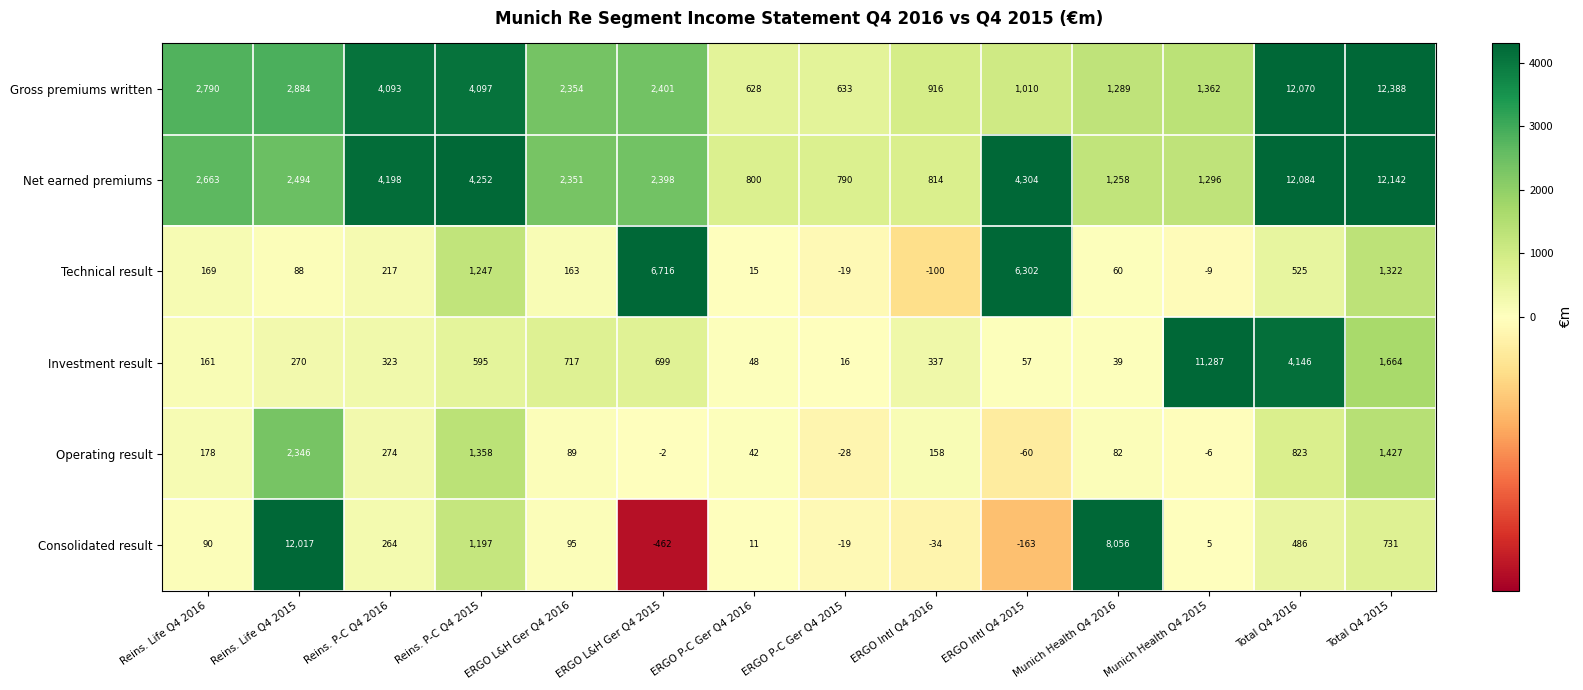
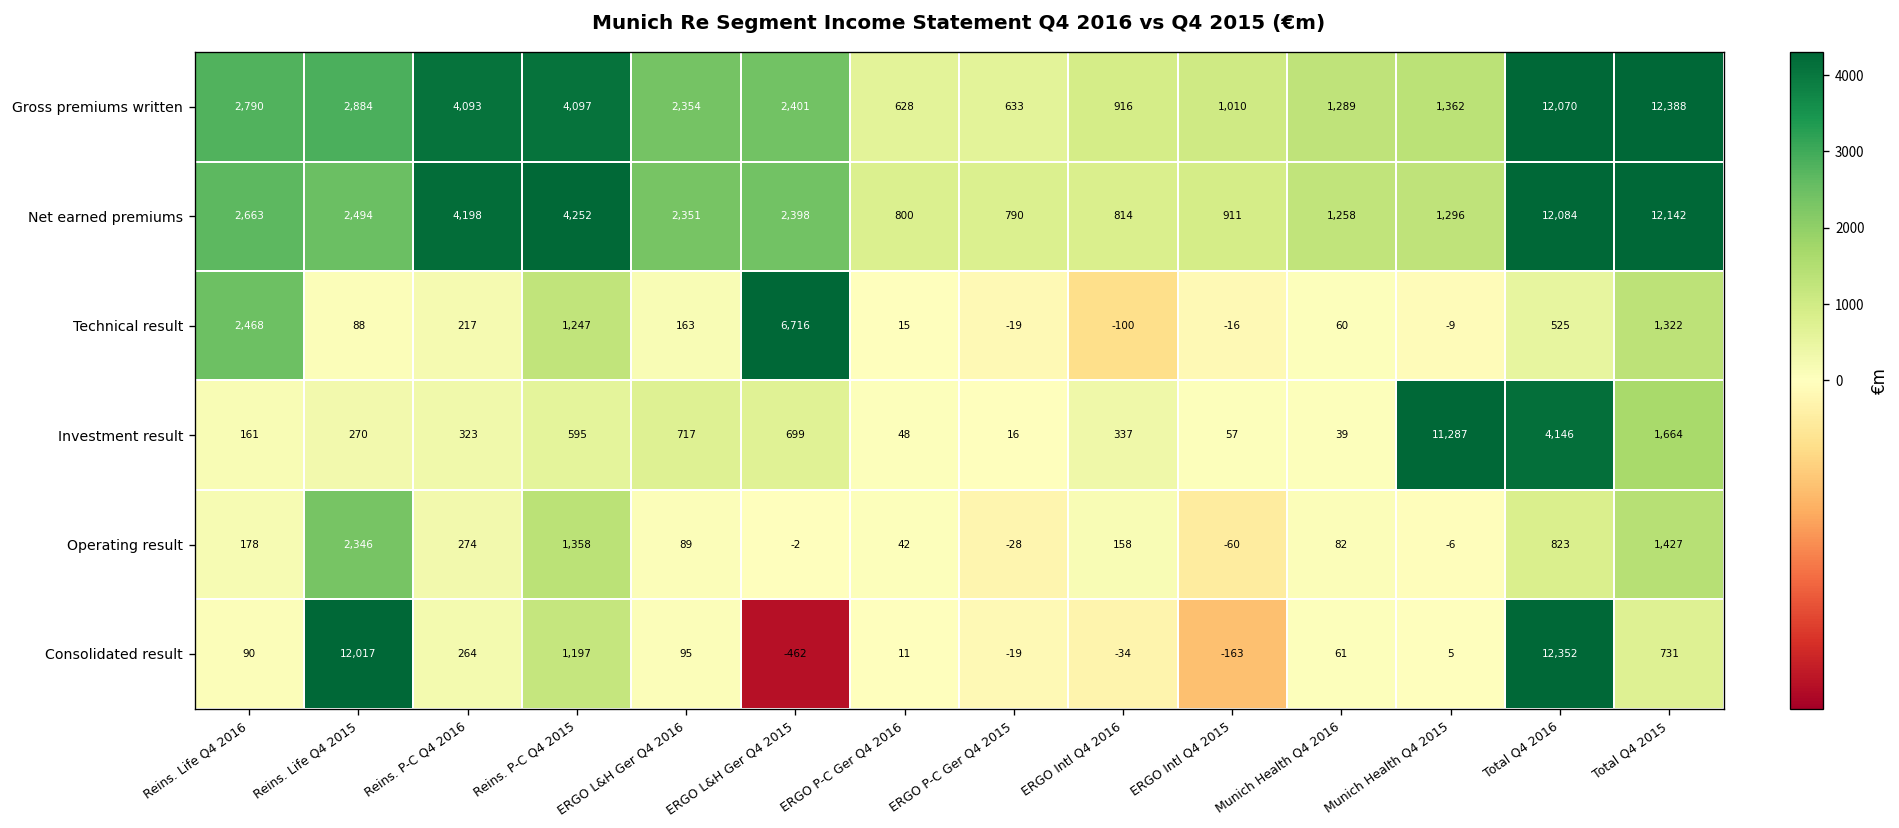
  {
    "Gross premiums written": {
      "Reins. Life Q4 2016": "2,790",
      "Reins. Life Q4 2015": "2,884",
      "Reins. P-C Q4 2016": "4,093",
      "Reins. P-C Q4 2015": "4,097",
      "ERGO L&H Ger Q4 2016": "2,354",
      "ERGO L&H Ger Q4 2015": "2,401",
      "ERGO P-C Ger Q4 2016": "628",
      "ERGO P-C Ger Q4 2015": "633",
      "ERGO Intl Q4 2016": "916",
      "ERGO Intl Q4 2015": "1,010",
      "Munich Health Q4 2016": "1,289",
      "Munich Health Q4 2015": "1,362",
      "Total Q4 2016": "12,070",
      "Total Q4 2015": "12,388"
    },
    "Net earned premiums": {
      "Reins. Life Q4 2016": "2,663",
      "Reins. Life Q4 2015": "2,494",
      "Reins. P-C Q4 2016": "4,198",
      "Reins. P-C Q4 2015": "4,252",
      "ERGO L&H Ger Q4 2016": "2,351",
      "ERGO L&H Ger Q4 2015": "2,398",
      "ERGO P-C Ger Q4 2016": "800",
      "ERGO P-C Ger Q4 2015": "790",
      "ERGO Intl Q4 2016": "814",
-     "ERGO Intl Q4 2015": "4,304",
+     "ERGO Intl Q4 2015": "911",
      "Munich Health Q4 2016": "1,258",
      "Munich Health Q4 2015": "1,296",
      "Total Q4 2016": "12,084",
      "Total Q4 2015": "12,142"
    },
    "Technical result": {
-     "Reins. Life Q4 2016": "169",
+     "Reins. Life Q4 2016": "2,468",
      "Reins. Life Q4 2015": "88",
      "Reins. P-C Q4 2016": "217",
      "Reins. P-C Q4 2015": "1,247",
      "ERGO L&H Ger Q4 2016": "163",
      "ERGO L&H Ger Q4 2015": "6,716",
      "ERGO P-C Ger Q4 2016": "15",
      "ERGO P-C Ger Q4 2015": "-19",
      "ERGO Intl Q4 2016": "-100",
-     "ERGO Intl Q4 2015": "6,302",
+     "ERGO Intl Q4 2015": "-16",
      "Munich Health Q4 2016": "60",
      "Munich Health Q4 2015": "-9",
      "Total Q4 2016": "525",
      "Total Q4 2015": "1,322"
    },
    "Investment result": {
      "Reins. Life Q4 2016": "161",
      "Reins. Life Q4 2015": "270",
      "Reins. P-C Q4 2016": "323",
      "Reins. P-C Q4 2015": "595",
      "ERGO L&H Ger Q4 2016": "717",
      "ERGO L&H Ger Q4 2015": "699",
      "ERGO P-C Ger Q4 2016": "48",
      "ERGO P-C Ger Q4 2015": "16",
      "ERGO Intl Q4 2016": "337",
      "ERGO Intl Q4 2015": "57",
      "Munich Health Q4 2016": "39",
      "Munich Health Q4 2015": "11,287",
      "Total Q4 2016": "4,146",
      "Total Q4 2015": "1,664"
    },
    "Operating result": {
      "Reins. Life Q4 2016": "178",
      "Reins. Life Q4 2015": "2,346",
      "Reins. P-C Q4 2016": "274",
      "Reins. P-C Q4 2015": "1,358",
      "ERGO L&H Ger Q4 2016": "89",
      "ERGO L&H Ger Q4 2015": "-2",
      "ERGO P-C Ger Q4 2016": "42",
      "ERGO P-C Ger Q4 2015": "-28",
      "ERGO Intl Q4 2016": "158",
      "ERGO Intl Q4 2015": "-60",
      "Munich Health Q4 2016": "82",
      "Munich Health Q4 2015": "-6",
      "Total Q4 2016": "823",
      "Total Q4 2015": "1,427"
    },
    "Consolidated result": {
      "Reins. Life Q4 2016": "90",
      "Reins. Life Q4 2015": "12,017",
      "Reins. P-C Q4 2016": "264",
      "Reins. P-C Q4 2015": "1,197",
      "ERGO L&H Ger Q4 2016": "95",
      "ERGO L&H Ger Q4 2015": "-462",
      "ERGO P-C Ger Q4 2016": "11",
      "ERGO P-C Ger Q4 2015": "-19",
      "ERGO Intl Q4 2016": "-34",
      "ERGO Intl Q4 2015": "-163",
-     "Munich Health Q4 2016": "8,056",
+     "Munich Health Q4 2016": "61",
      "Munich Health Q4 2015": "5",
-     "Total Q4 2016": "486",
+     "Total Q4 2016": "12,352",
      "Total Q4 2015": "731"
    }
  }
